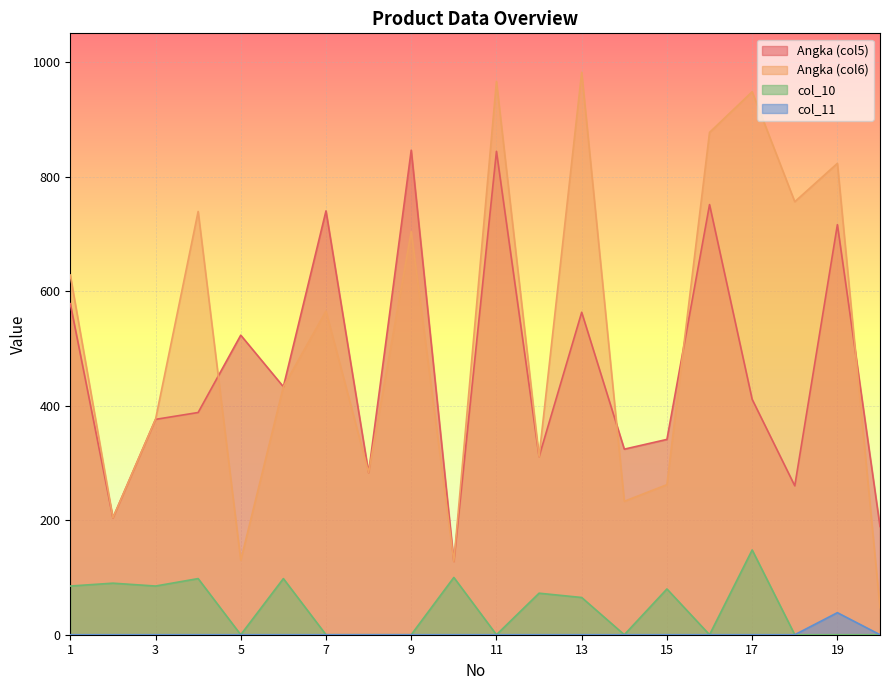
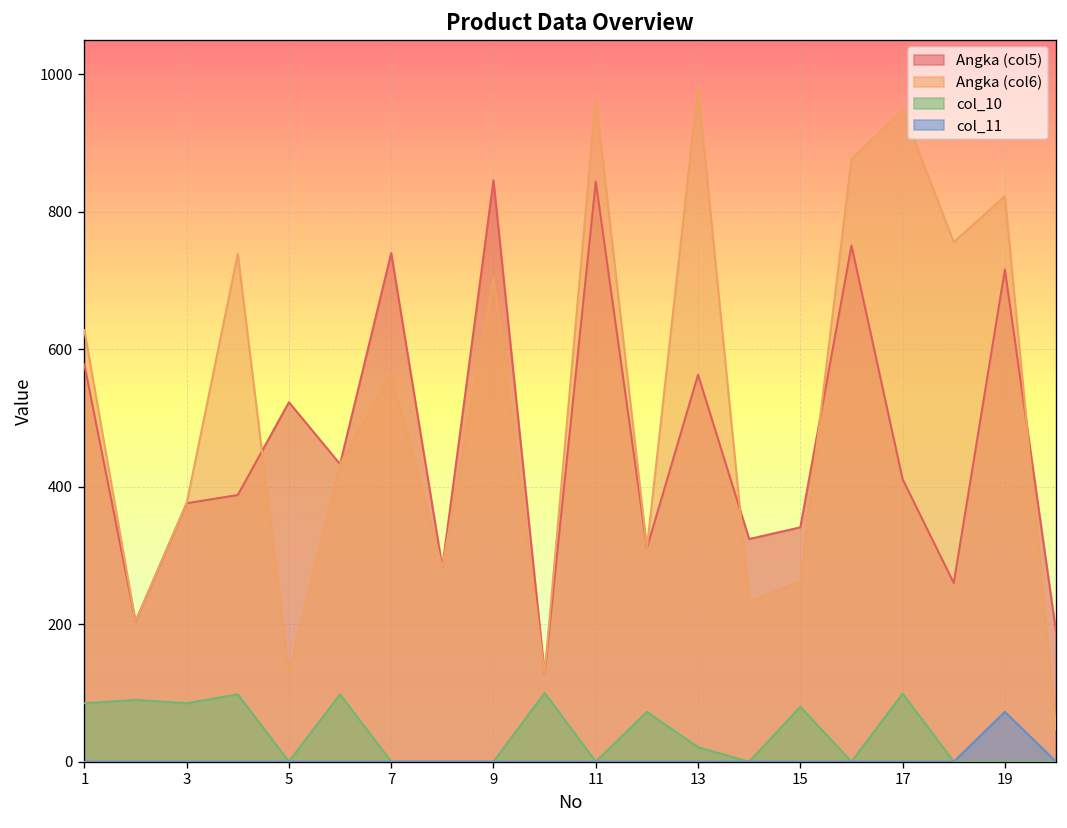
  {
    "col_10": {
      "1": 90,
      "3": 90,
-     "13": 70,
+     "13": 20,
      "15": 80,
-     "17": 150,
+     "17": 100,
      "19": 0
    },
    "col_11": {
      "1": 0,
      "3": 0,
      "13": 0,
      "15": 0,
      "17": 0,
-     "19": 40
+     "19": 70
    }
  }
